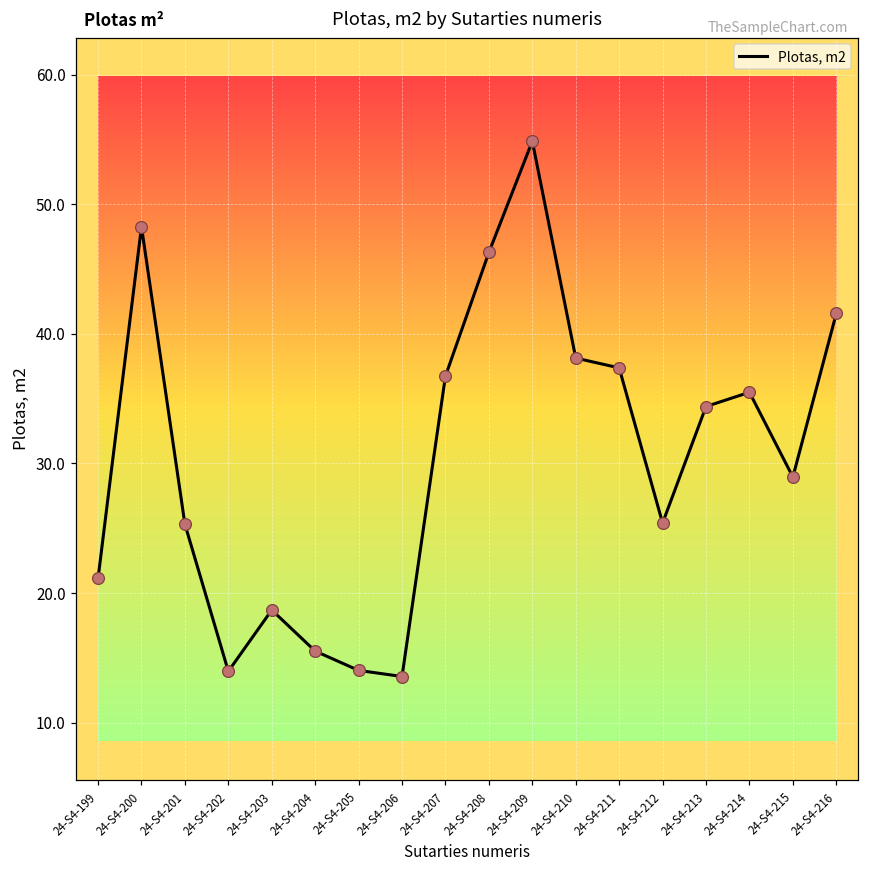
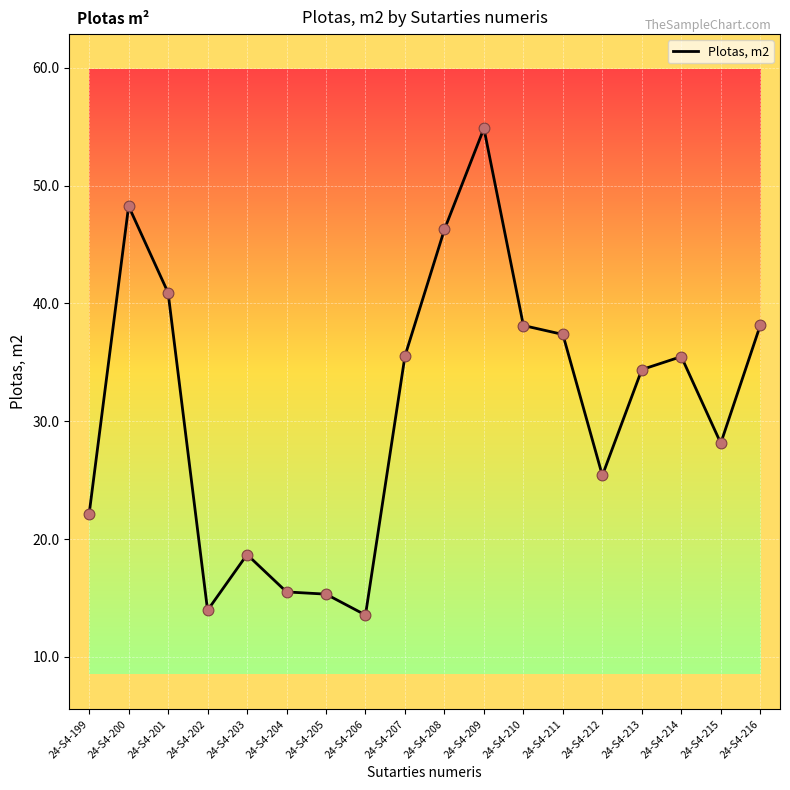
  {
-   "24-S4-199": 21.1,
+   "24-S4-199": 22.1,
    "24-S4-200": 48.3,
-   "24-S4-201": 25.3,
+   "24-S4-201": 40.9,
    "24-S4-202": 14.0,
    "24-S4-203": 18.7,
    "24-S4-204": 15.5,
-   "24-S4-205": 14.0,
+   "24-S4-205": 15.3,
    "24-S4-206": 13.6,
-   "24-S4-207": 36.7,
+   "24-S4-207": 35.5,
    "24-S4-208": 46.3,
    "24-S4-209": 54.9,
    "24-S4-210": 38.1,
    "24-S4-211": 37.4,
    "24-S4-212": 25.4,
    "24-S4-213": 34.4,
    "24-S4-214": 35.5,
-   "24-S4-215": 29.0,
-   "24-S4-216": 41.6
+   "24-S4-215": 28.1,
+   "24-S4-216": 38.2
  }
